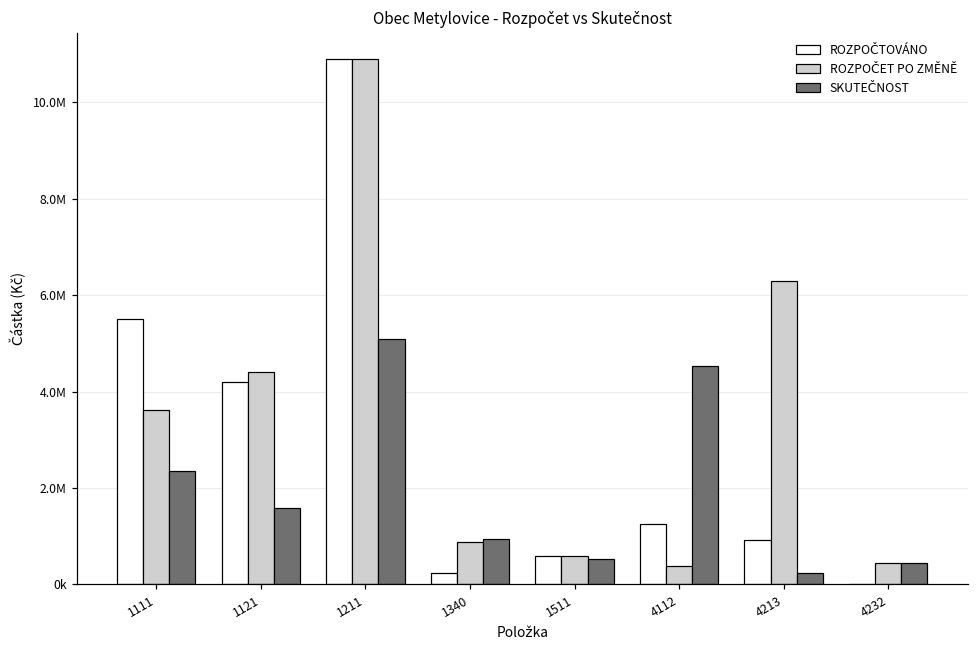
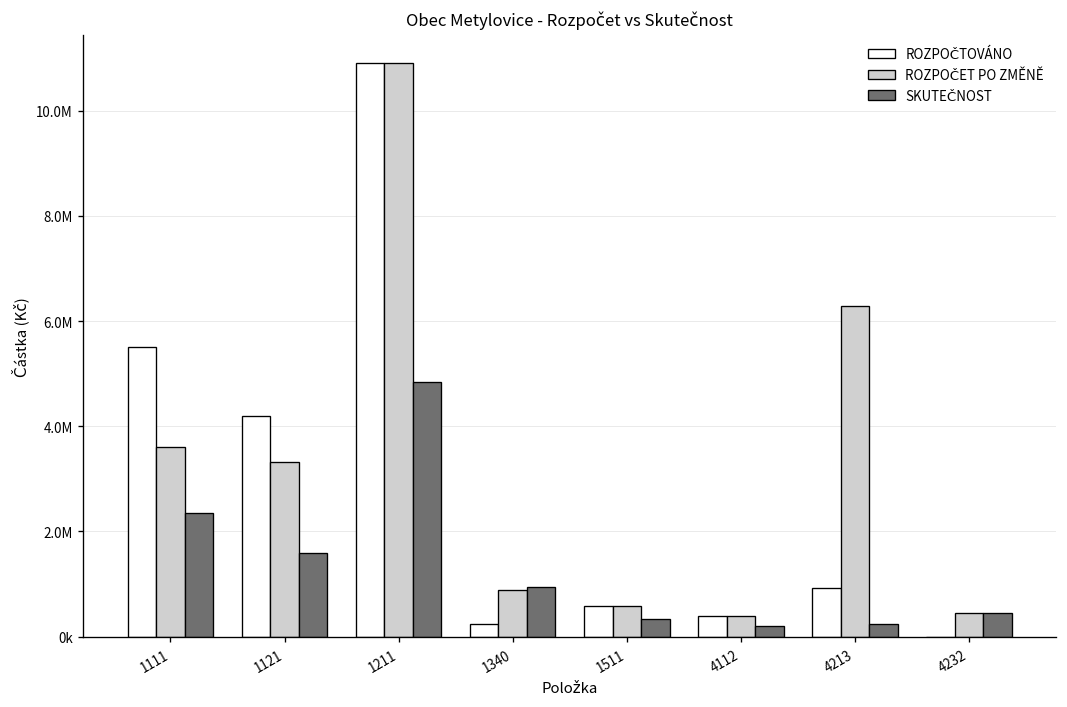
  {
    "ROZPOČTOVÁNO": {
      "1111": 5500000,
      "1121": 4200000,
      "1211": 10900000,
      "1340": 200000,
      "1511": 600000,
-     "4112": 1300000,
+     "4112": 400000,
      "4213": 900000,
      "4232": 0
    },
    "ROZPOČET PO ZMĚNĚ": {
      "1111": 3600000,
-     "1121": 4400000,
+     "1121": 3300000,
      "1211": 10900000,
      "1340": 900000,
      "1511": 600000,
      "4112": 400000,
      "4213": 6300000,
      "4232": 400000
    },
    "SKUTEČNOST": {
      "1111": 2400000,
      "1121": 1600000,
-     "1211": 5100000,
+     "1211": 4900000,
      "1340": 900000,
-     "1511": 500000,
-     "4112": 4500000,
+     "1511": 300000,
+     "4112": 200000,
      "4213": 200000,
      "4232": 400000
    }
  }
